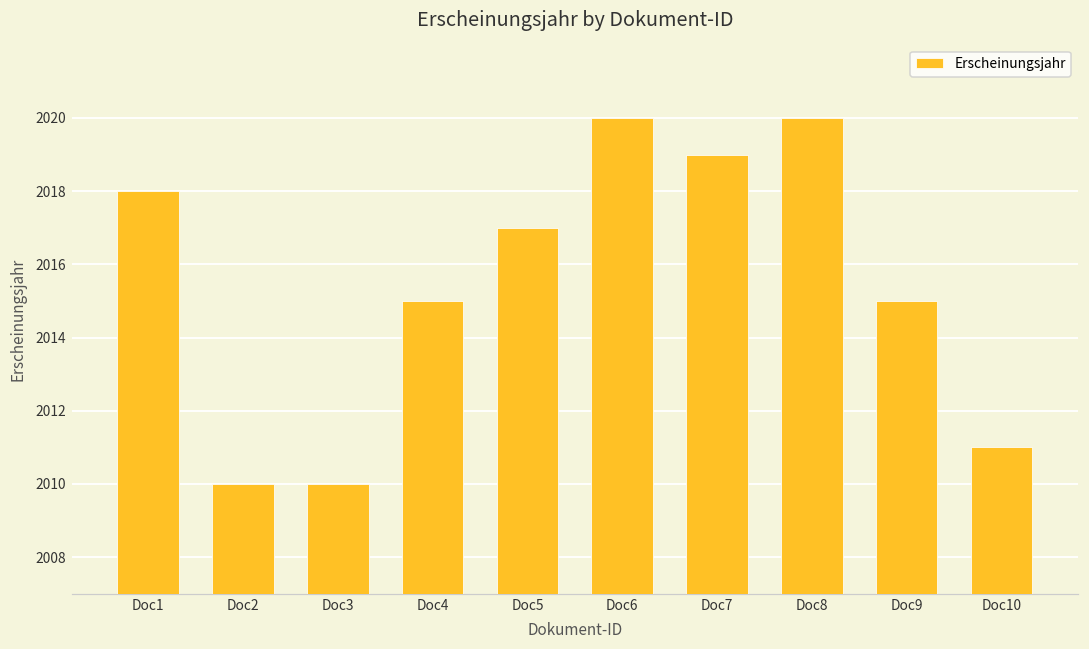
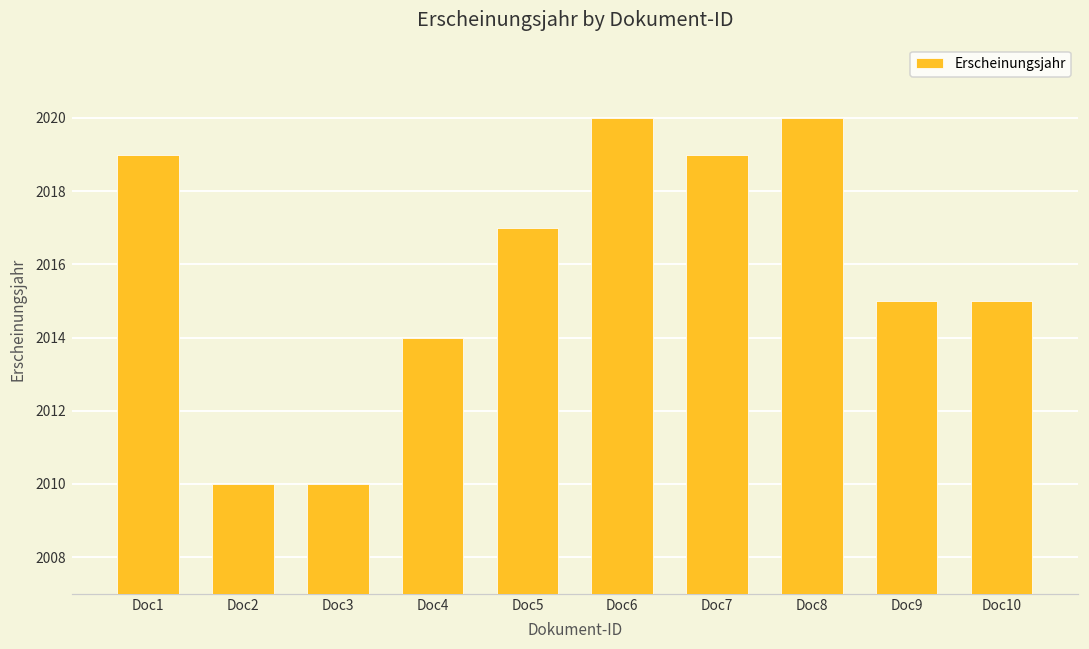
  {
-   "Doc1": 2018,
+   "Doc1": 2019,
    "Doc2": 2010,
    "Doc3": 2010,
-   "Doc4": 2015,
+   "Doc4": 2014,
    "Doc5": 2017,
    "Doc6": 2020,
    "Doc7": 2019,
    "Doc8": 2020,
    "Doc9": 2015,
-   "Doc10": 2011
+   "Doc10": 2015
  }
